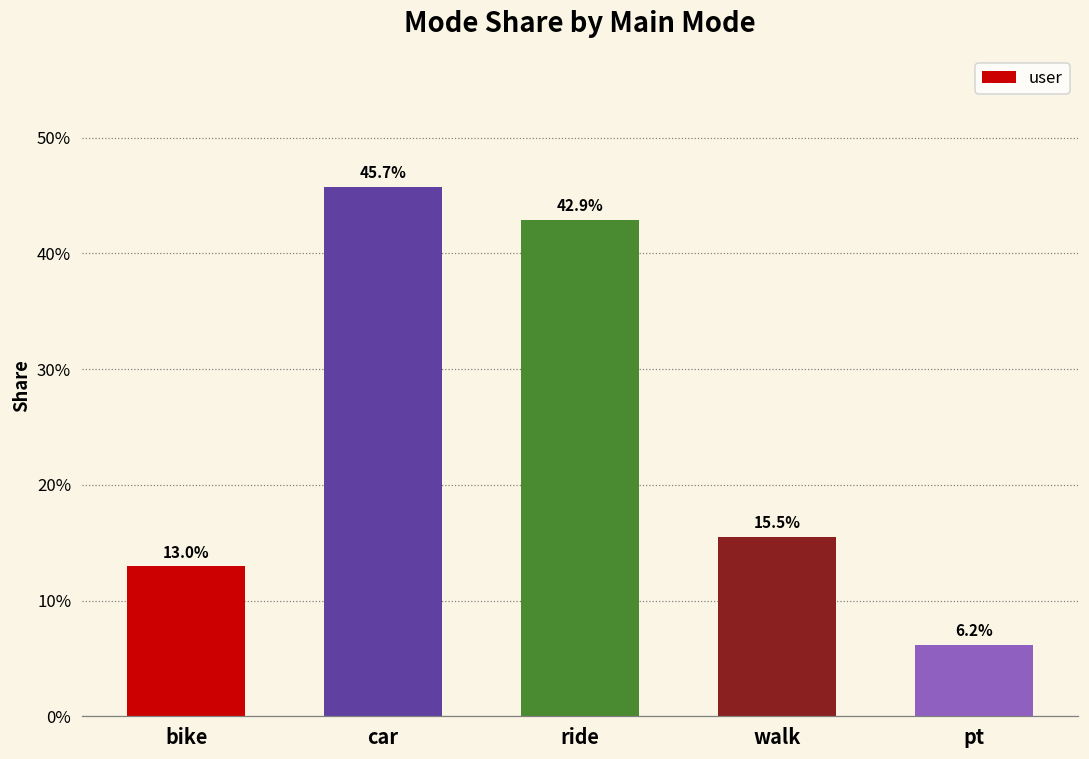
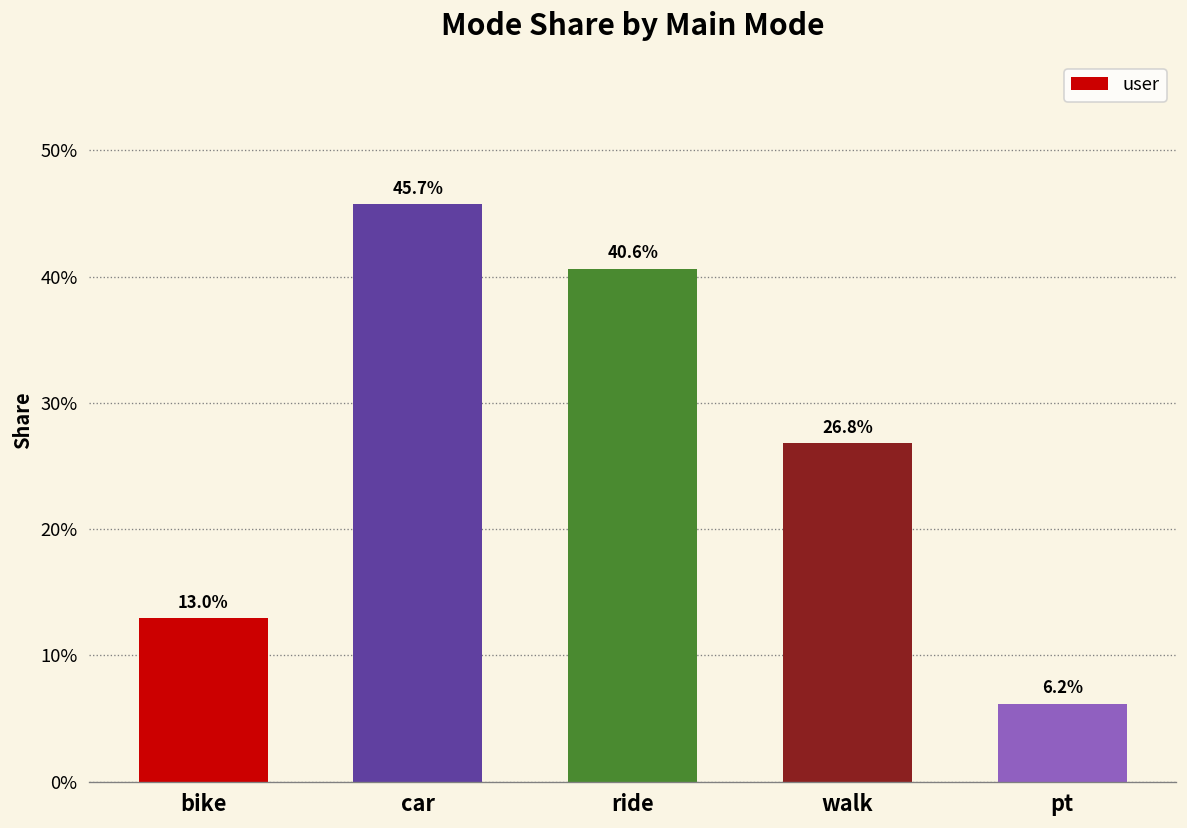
  {
    "bike": "13.0%",
    "car": "45.7%",
-   "ride": "42.9%",
-   "walk": "15.5%",
+   "ride": "40.6%",
+   "walk": "26.8%",
    "pt": "6.2%"
  }
